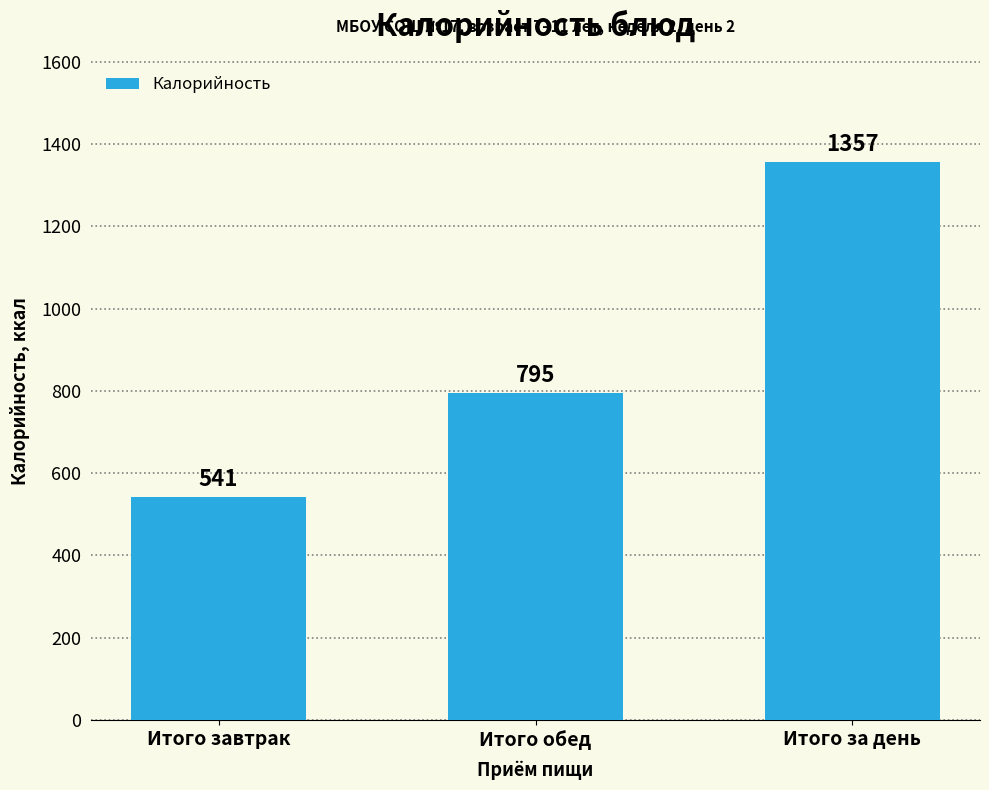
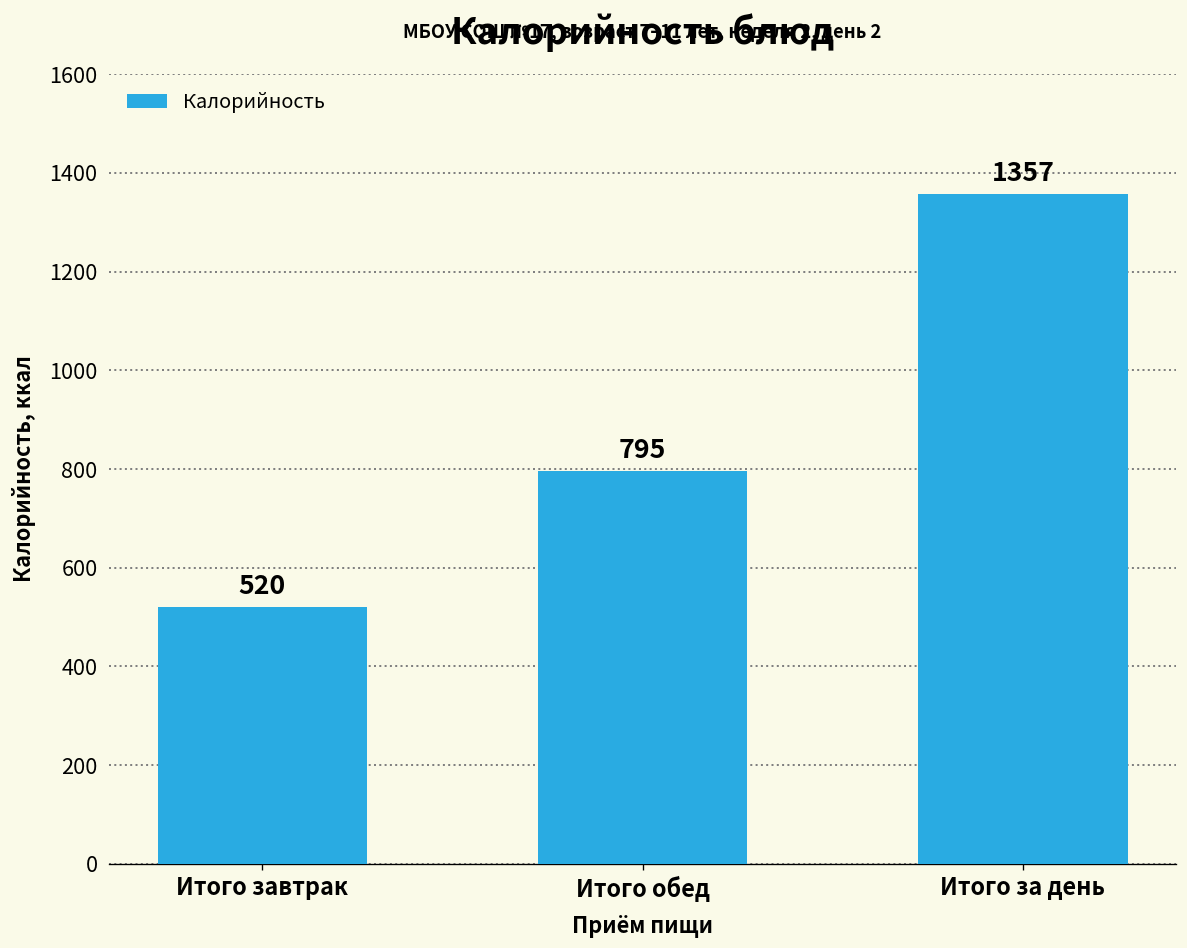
  {
-   "Итого завтрак": 541,
+   "Итого завтрак": 520,
    "Итого обед": 795,
    "Итого за день": 1357
  }
